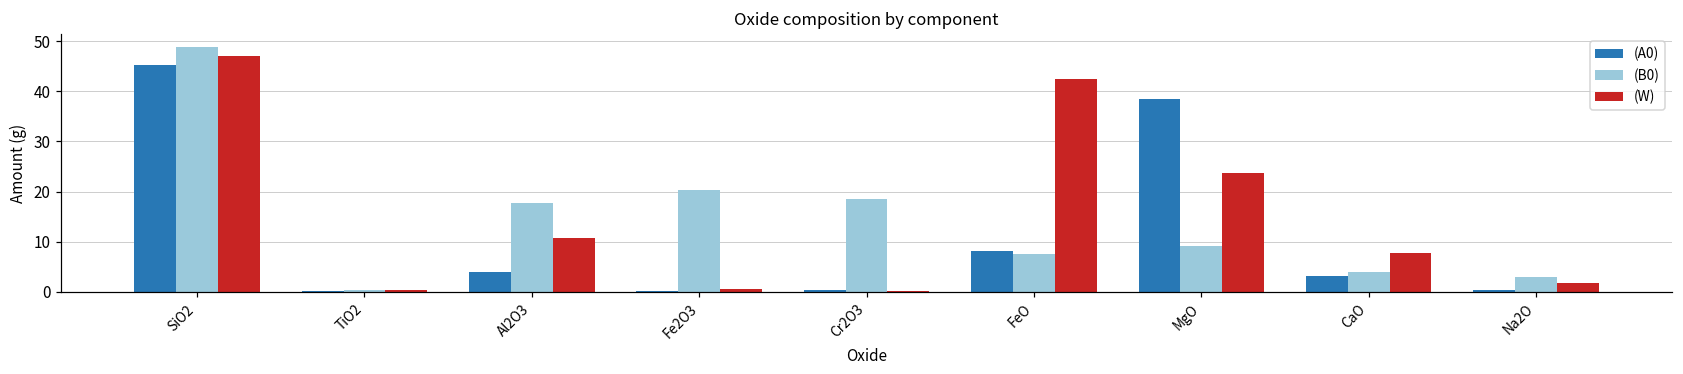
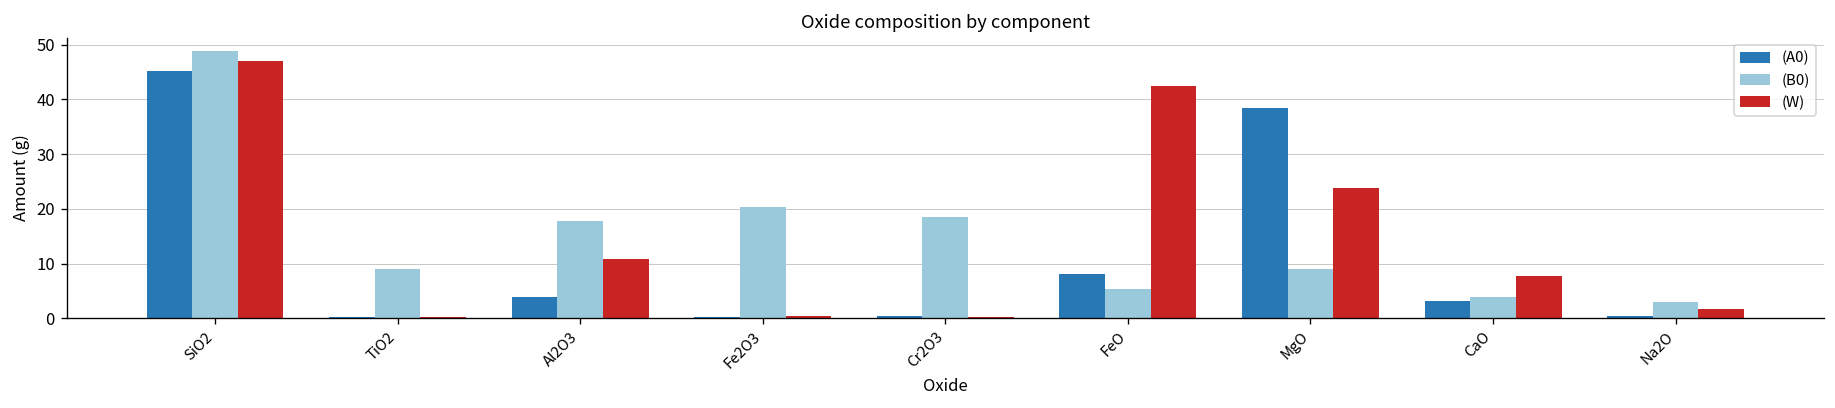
  {
    "(A0)": {
      "SiO2": 45,
      "Al2O3": 4,
      "FeO": 8,
      "MgO": 38,
      "CaO": 3
    },
    "(B0)": {
      "SiO2": 49,
-     "TiO2": 0,
+     "TiO2": 9,
      "Al2O3": 18,
      "Fe2O3": 20,
      "Cr2O3": 19,
-     "FeO": 8,
+     "FeO": 5,
      "MgO": 9,
      "CaO": 4,
      "Na2O": 3
    },
    "(W)": {
      "SiO2": 47,
      "Al2O3": 11,
      "FeO": 42,
      "MgO": 24,
      "CaO": 8,
      "Na2O": 2
    }
  }
